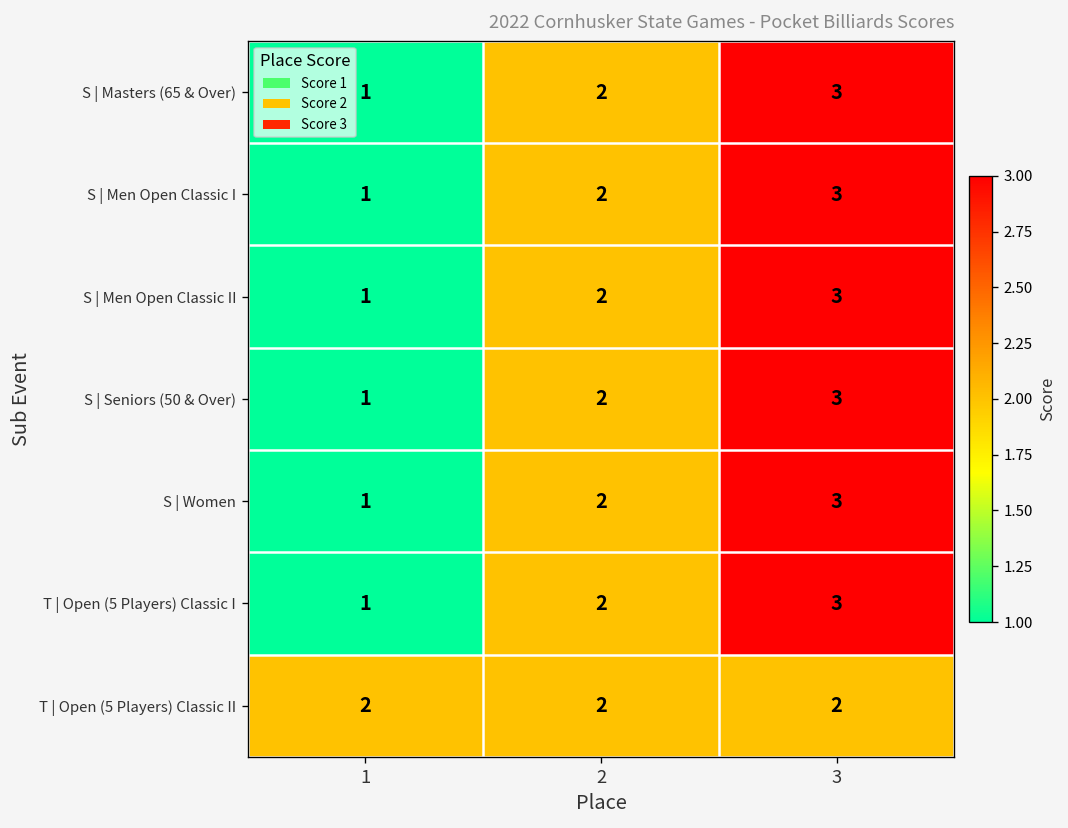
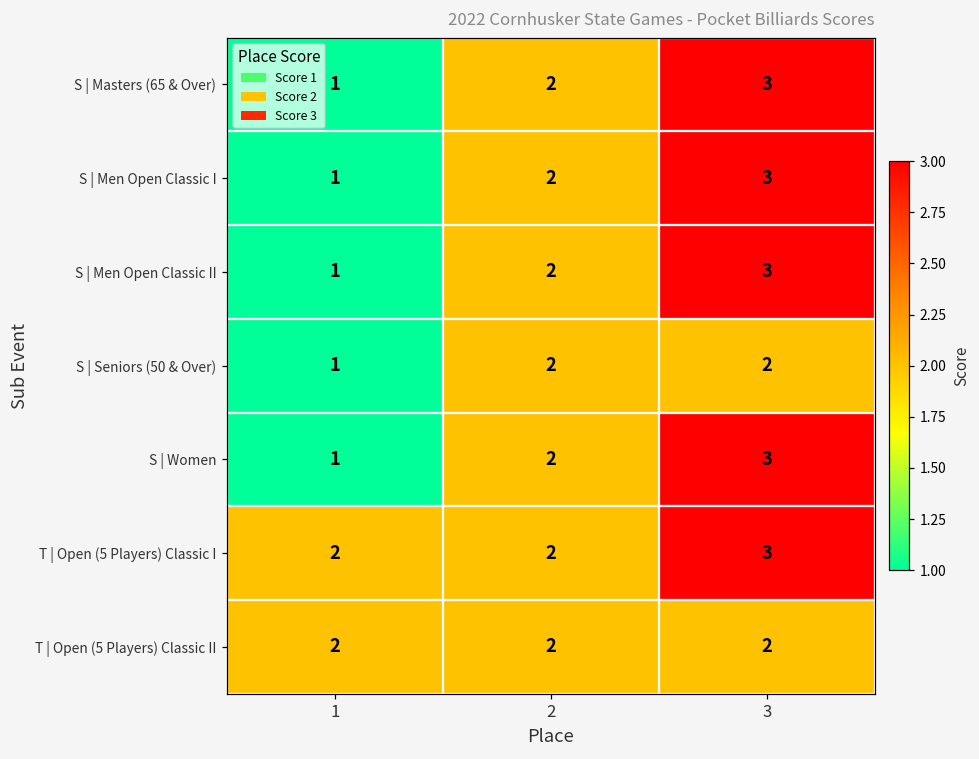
  {
    "S | Masters (65 & Over)": {
      "1": 1,
      "2": 2,
      "3": 3
    },
    "S | Men Open Classic I": {
      "1": 1,
      "2": 2,
      "3": 3
    },
    "S | Men Open Classic II": {
      "1": 1,
      "2": 2,
      "3": 3
    },
    "S | Seniors (50 & Over)": {
      "1": 1,
      "2": 2,
-     "3": 3
+     "3": 2
    },
    "S | Women": {
      "1": 1,
      "2": 2,
      "3": 3
    },
    "T | Open (5 Players) Classic I": {
-     "1": 1,
+     "1": 2,
      "2": 2,
      "3": 3
    },
    "T | Open (5 Players) Classic II": {
      "1": 2,
      "2": 2,
      "3": 2
    }
  }
